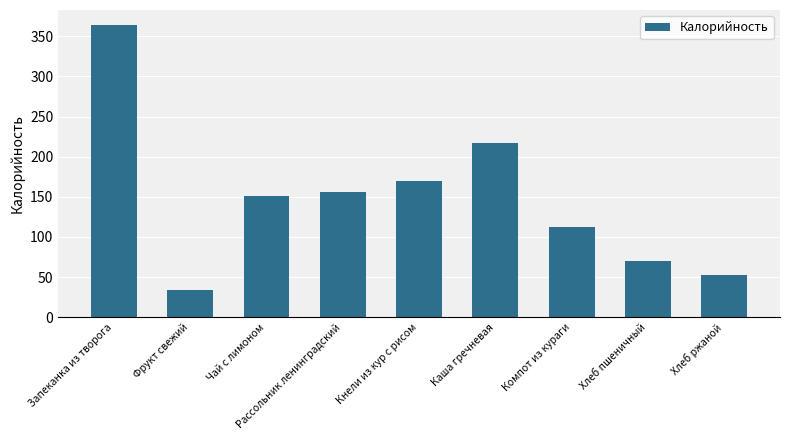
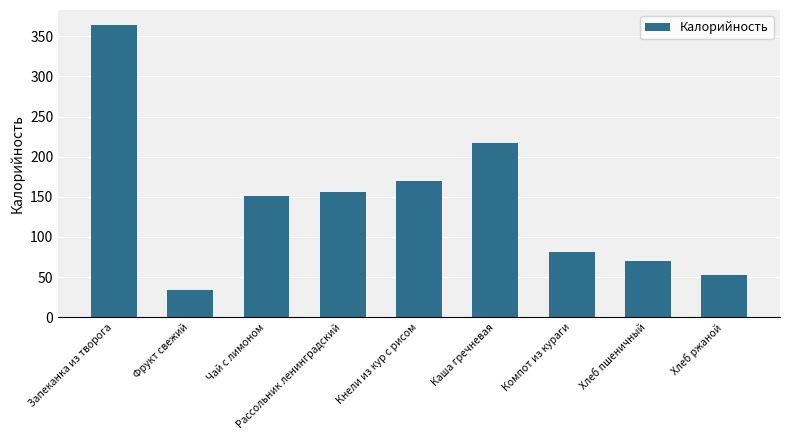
  {
    "Запеканка из творога": 360,
    "Фрукт свежий": 30,
    "Чай с лимоном": 150,
    "Рассольник ленинградский": 160,
    "Кнели из кур с рисом": 170,
    "Каша гречневая": 220,
-   "Компот из кураги": 110,
+   "Компот из кураги": 80,
    "Хлеб пшеничный": 70,
    "Хлеб ржаной": 50
  }
